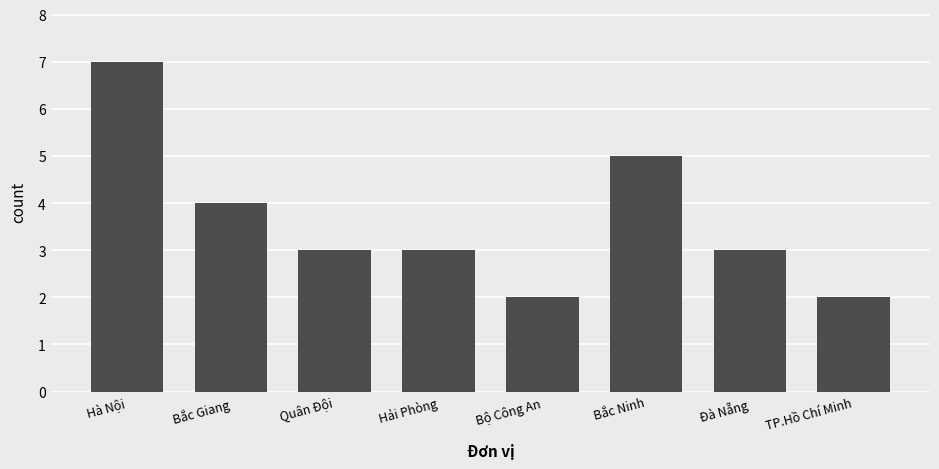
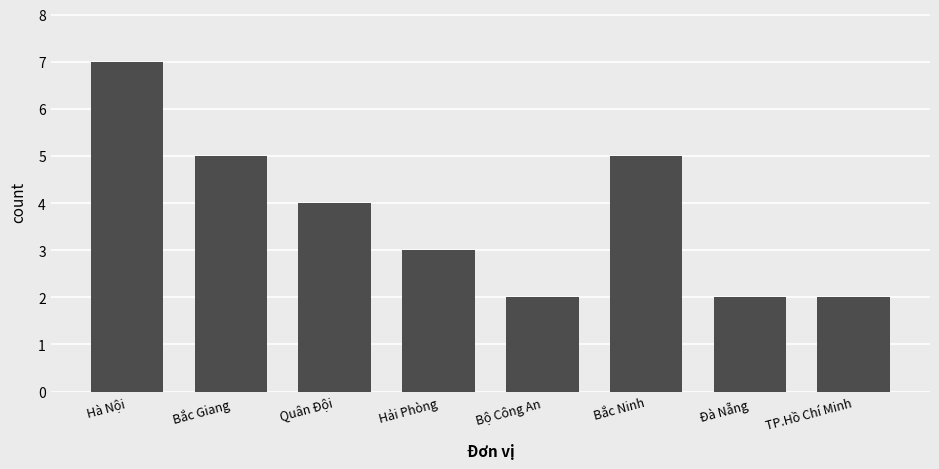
  {
    "Hà Nội": 7,
-   "Bắc Giang": 4,
-   "Quân Đội": 3,
+   "Bắc Giang": 5,
+   "Quân Đội": 4,
    "Hải Phòng": 3,
    "Bộ Công An": 2,
    "Bắc Ninh": 5,
-   "Đà Nẵng": 3,
+   "Đà Nẵng": 2,
    "TP.Hồ Chí Minh": 2
  }
